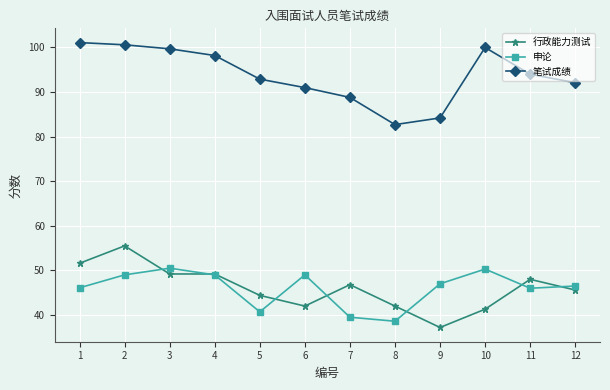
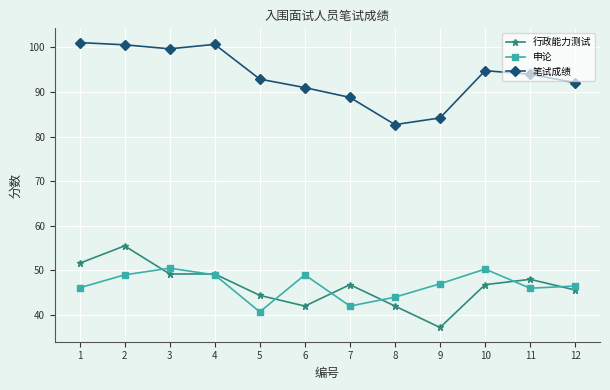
  {
    "行政能力测试": {
      "1": 52,
      "2": 56,
      "3": 49,
      "5": 44,
      "6": 42,
      "7": 47,
      "8": 42,
      "9": 37,
-     "10": 41,
+     "10": 47,
      "11": 48,
      "12": 46
    },
    "申论": {
      "1": 46,
      "2": 49,
      "3": 51,
      "5": 41,
      "6": 49,
-     "7": 40,
-     "8": 39,
+     "7": 42,
+     "8": 44,
      "9": 47,
      "10": 50,
      "11": 46,
      "12": 47
    },
    "笔试成绩": {
      "1": 101,
      "2": 101,
      "3": 100,
-     "4": 98,
+     "4": 101,
      "5": 93,
      "6": 91,
      "7": 89,
      "8": 83,
      "9": 84,
-     "10": 100,
+     "10": 95,
      "12": 92
    }
  }
